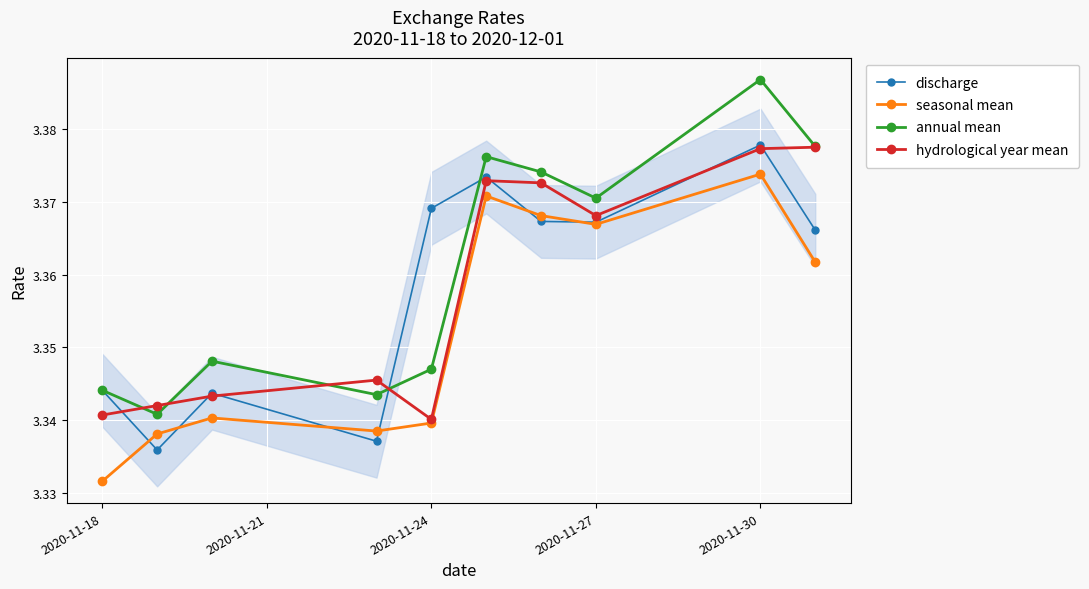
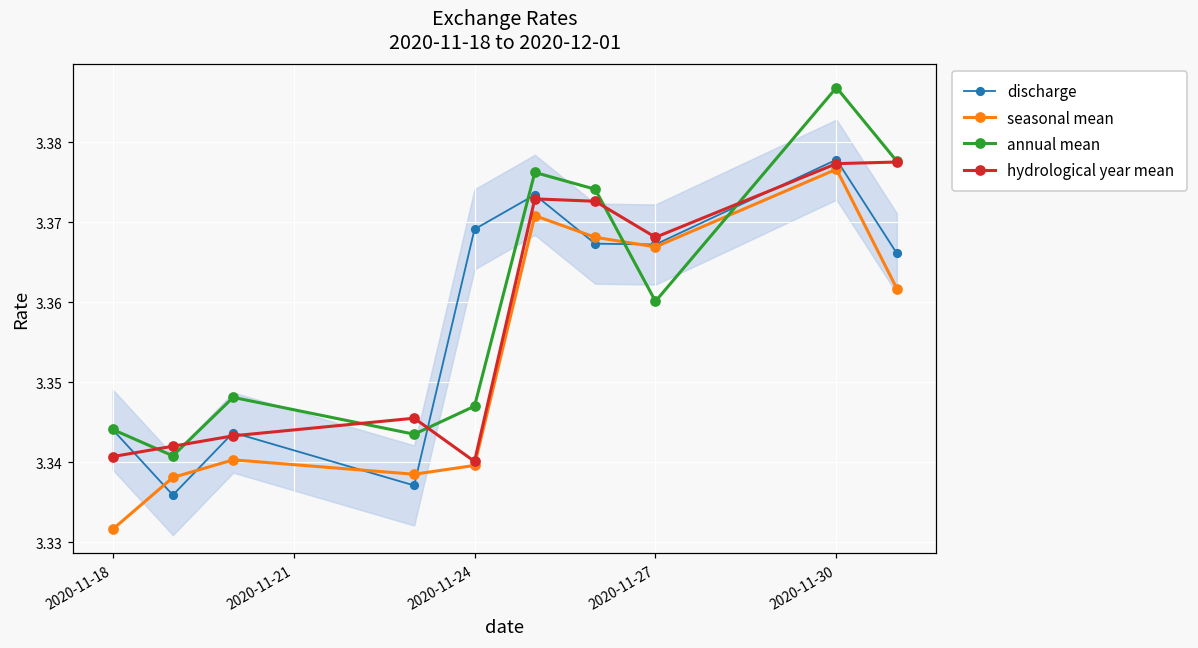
  {
    "discharge": {
      "2020-11-24": 3.369,
      "2020-11-30": 3.378
    },
    "seasonal mean": {
      "2020-11-18": 3.332,
      "2020-11-24": 3.340,
-     "2020-11-30": 3.374
+     "2020-11-30": 3.377
    },
    "annual mean": {
      "2020-11-24": 3.347,
-     "2020-11-27": 3.371,
+     "2020-11-27": 3.360,
      "2020-11-30": 3.387
    },
    "hydrological year mean": {
      "2020-11-18": 3.341,
      "2020-11-24": 3.340,
      "2020-11-27": 3.368,
      "2020-11-30": 3.377
    }
  }
